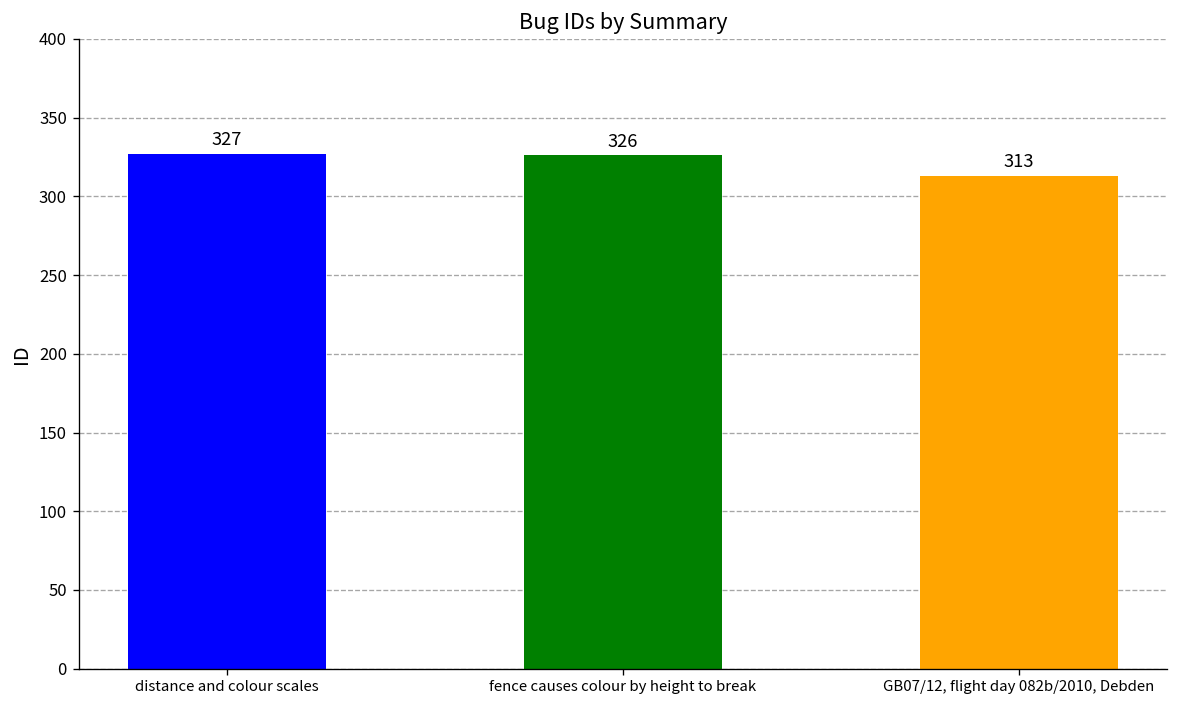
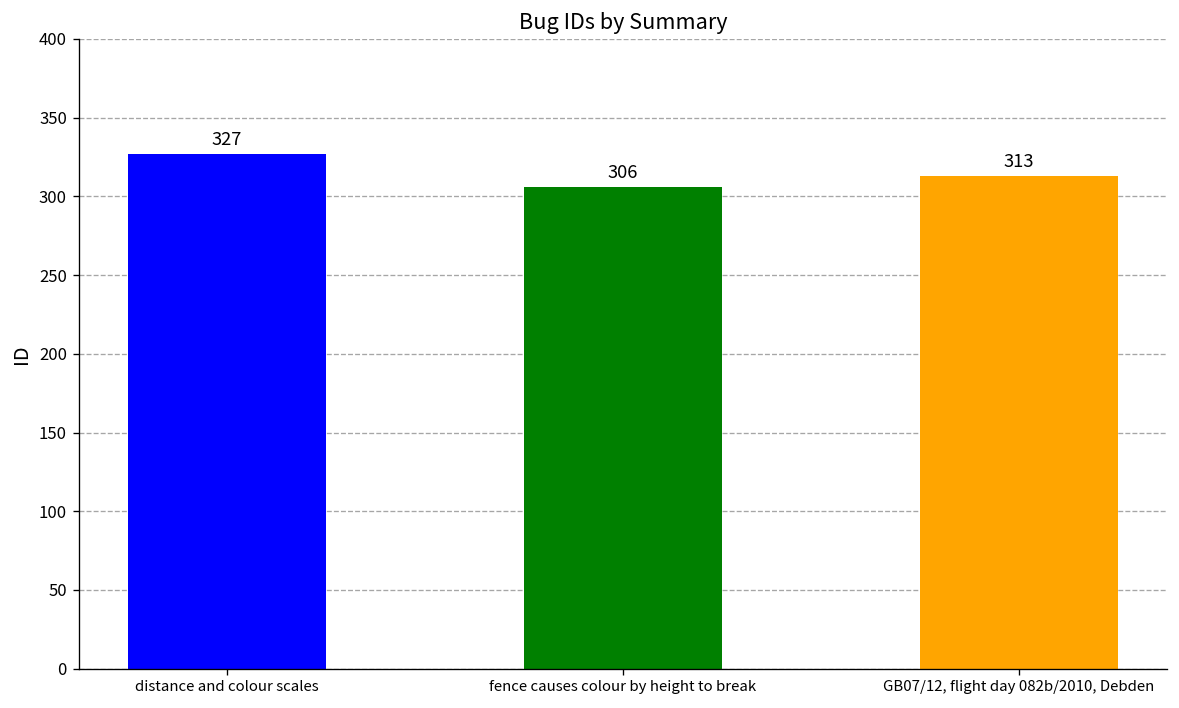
  {
    "distance and colour scales": 327,
-   "fence causes colour by height to break": 326,
+   "fence causes colour by height to break": 306,
    "GB07/12, flight day 082b/2010, Debden": 313
  }
